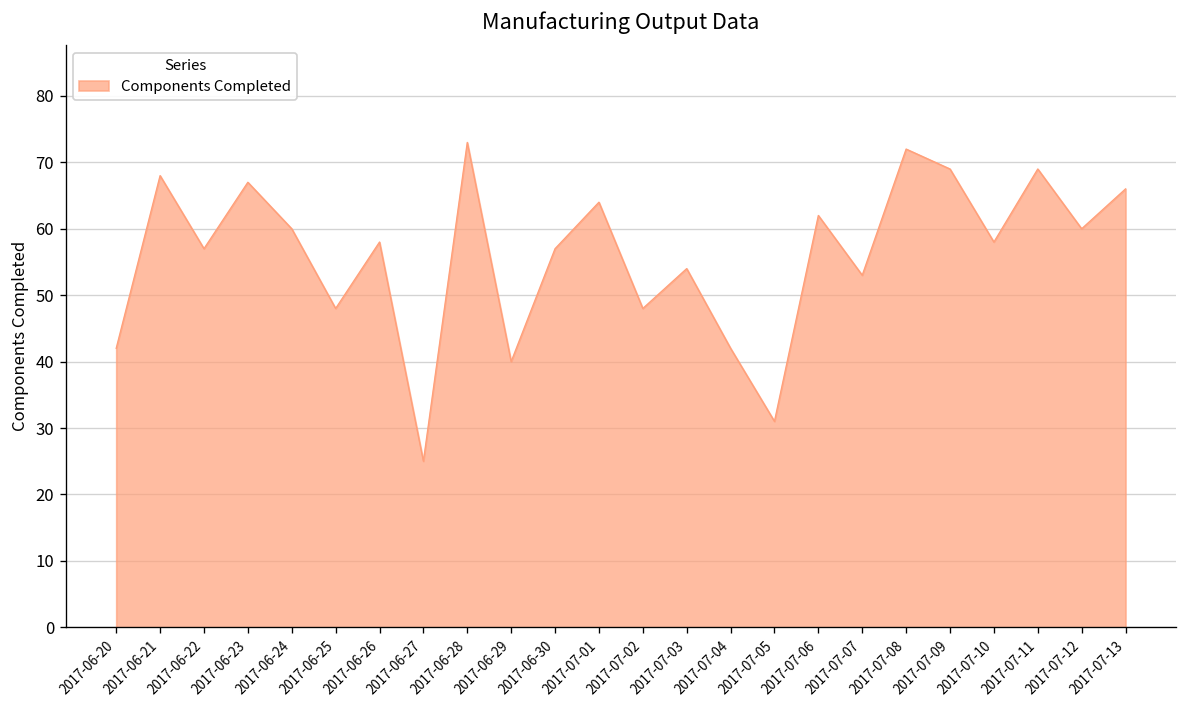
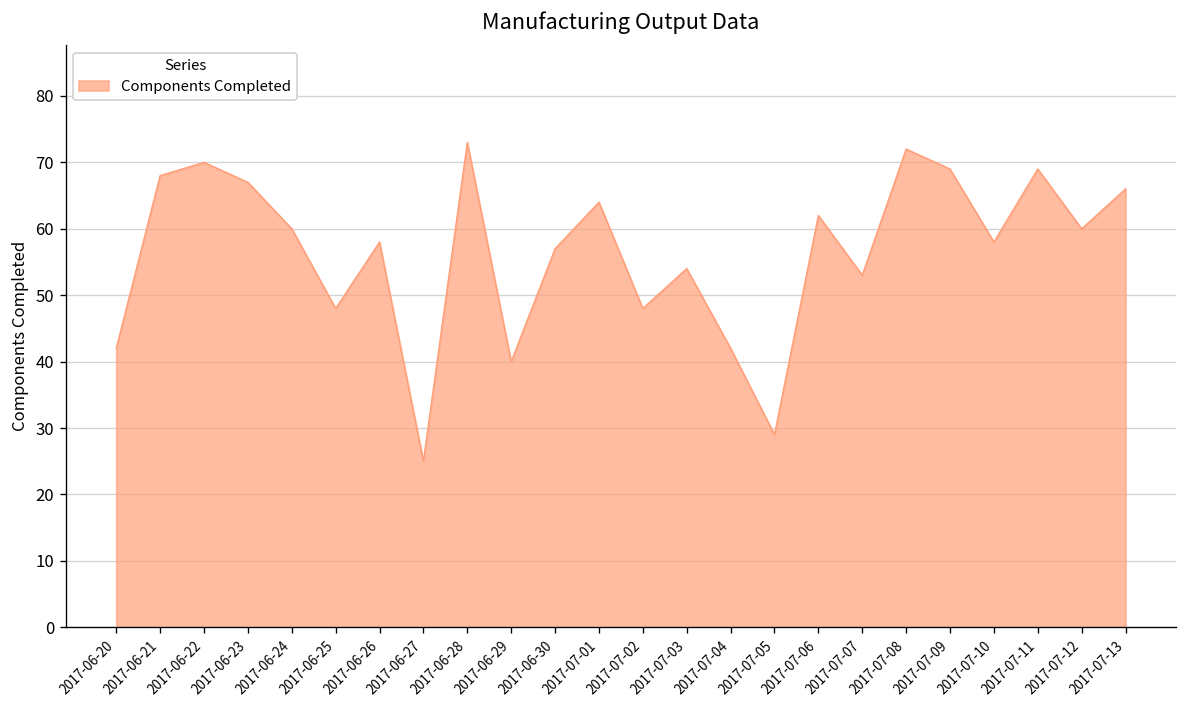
  {
    "2017-06-20": 42,
    "2017-06-21": 68,
-   "2017-06-22": 57,
+   "2017-06-22": 70,
    "2017-06-23": 67,
    "2017-06-24": 60,
    "2017-06-25": 48,
    "2017-06-26": 58,
    "2017-06-27": 25,
    "2017-06-28": 73,
    "2017-06-29": 40,
    "2017-06-30": 57,
    "2017-07-01": 64,
    "2017-07-02": 48,
    "2017-07-03": 54,
    "2017-07-04": 42,
-   "2017-07-05": 31,
+   "2017-07-05": 29,
    "2017-07-06": 62,
    "2017-07-07": 53,
    "2017-07-08": 72,
    "2017-07-09": 69,
    "2017-07-10": 58,
    "2017-07-11": 69,
    "2017-07-12": 60,
    "2017-07-13": 66
  }
